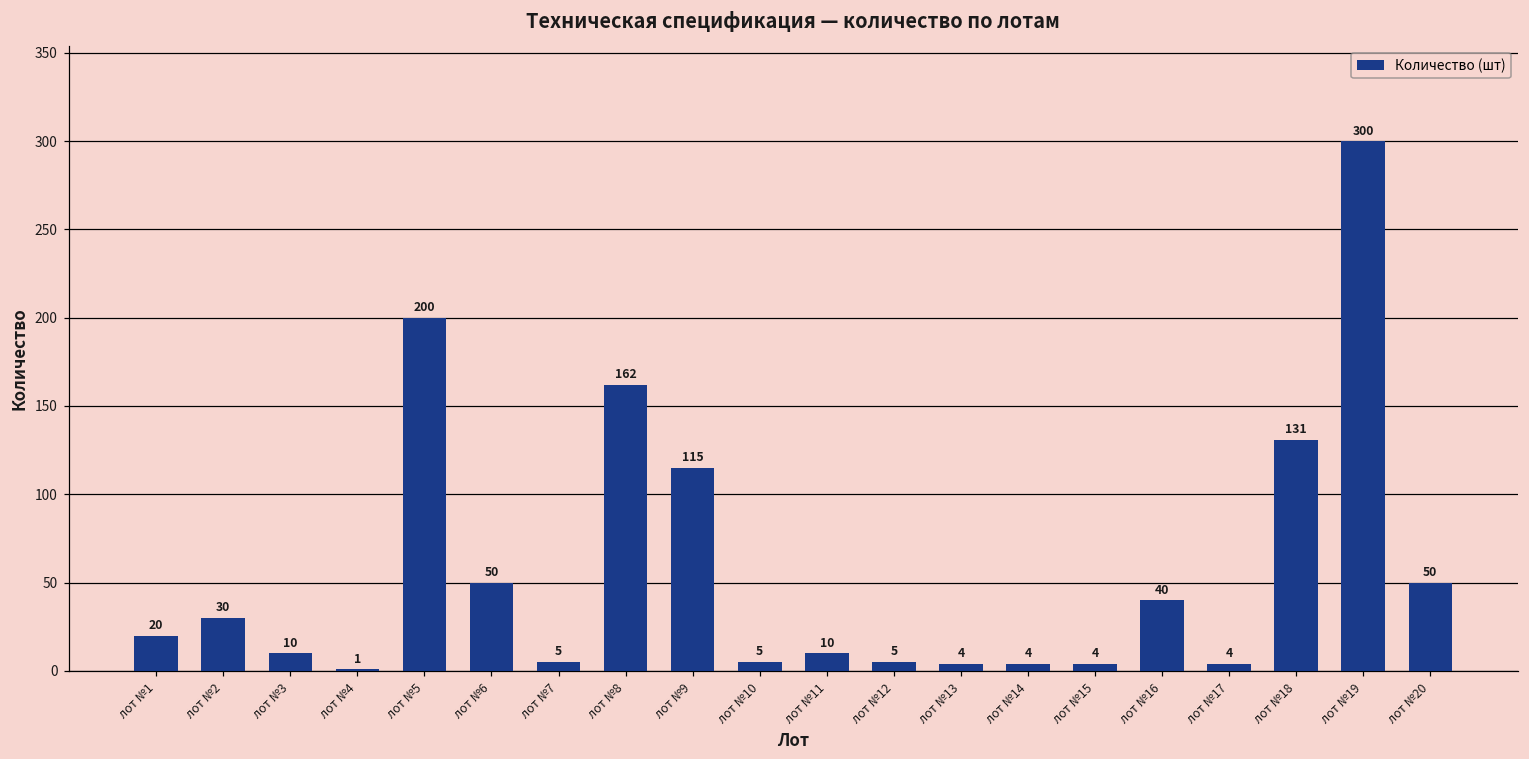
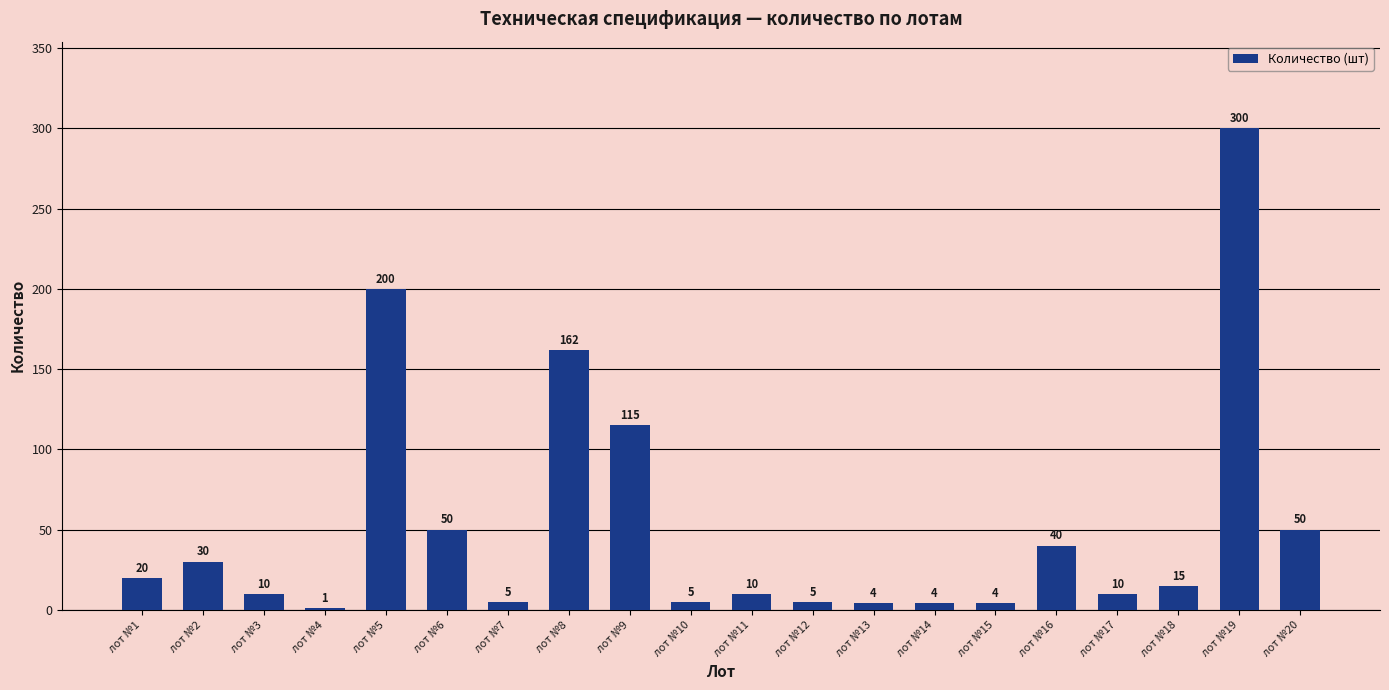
  {
    "лот №1": 20,
    "лот №2": 30,
    "лот №3": 10,
    "лот №4": 1,
    "лот №5": 200,
    "лот №6": 50,
    "лот №7": 5,
    "лот №8": 162,
    "лот №9": 115,
    "лот №10": 5,
    "лот №11": 10,
    "лот №12": 5,
    "лот №13": 4,
    "лот №14": 4,
    "лот №15": 4,
    "лот №16": 40,
-   "лот №17": 4,
-   "лот №18": 131,
+   "лот №17": 10,
+   "лот №18": 15,
    "лот №19": 300,
    "лот №20": 50
  }
